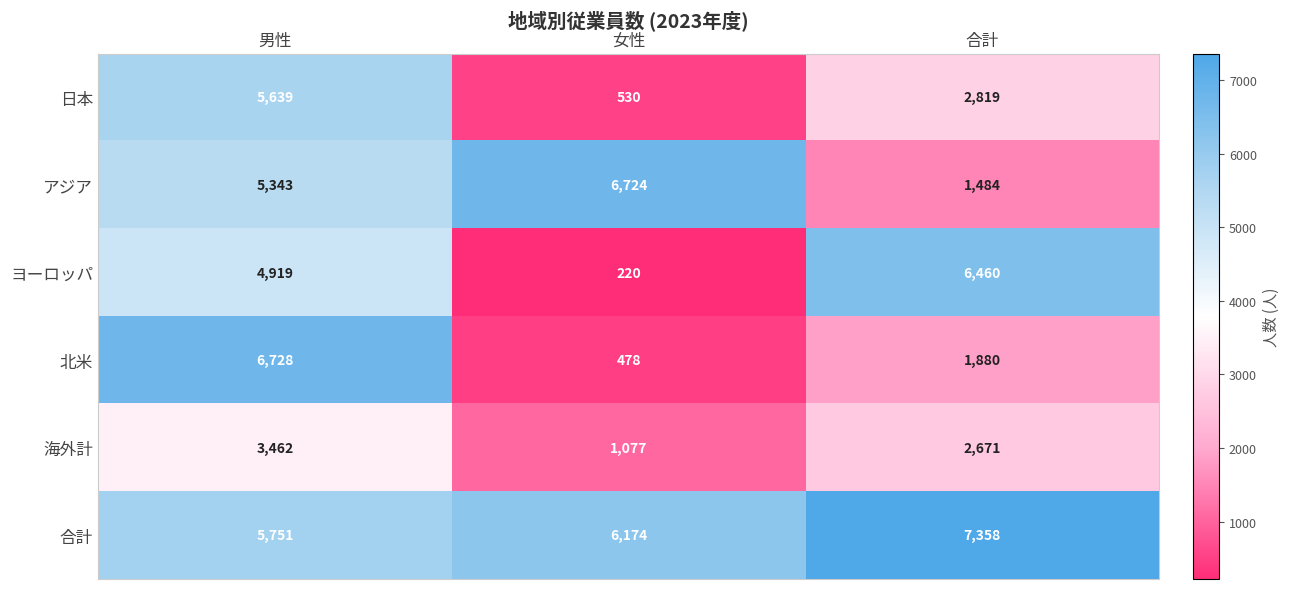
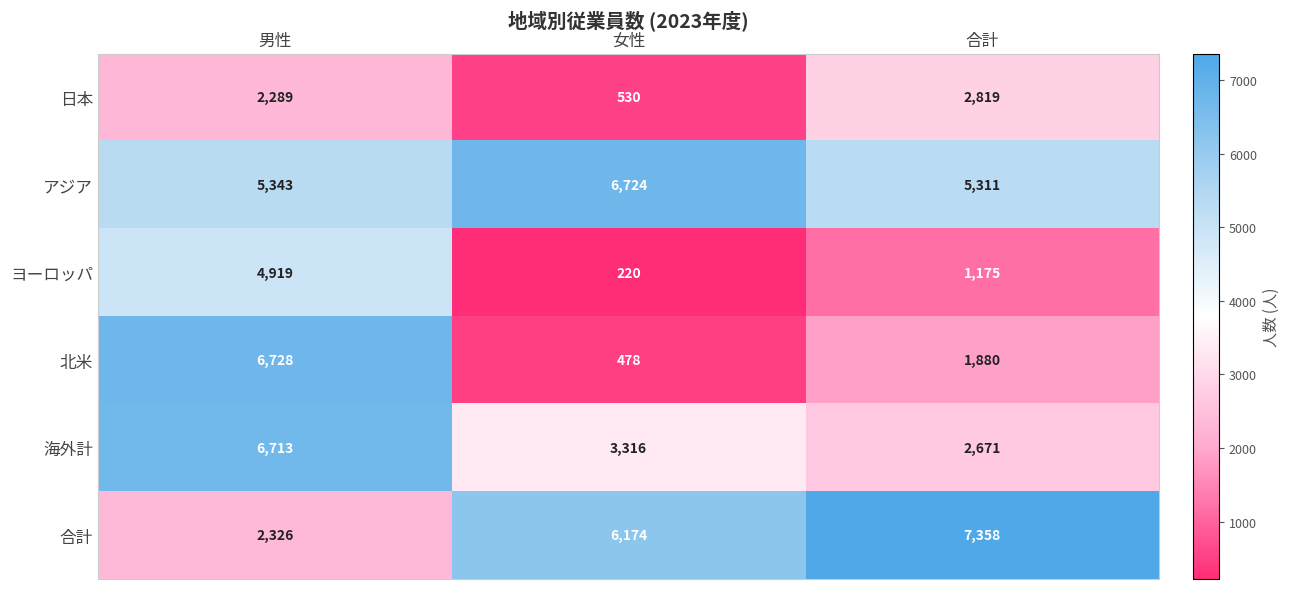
  {
    "日本": {
-     "男性": "5,639",
+     "男性": "2,289",
      "女性": "530",
      "合計": "2,819"
    },
    "アジア": {
      "男性": "5,343",
      "女性": "6,724",
-     "合計": "1,484"
+     "合計": "5,311"
    },
    "ヨーロッパ": {
      "男性": "4,919",
      "女性": "220",
-     "合計": "6,460"
+     "合計": "1,175"
    },
    "北米": {
      "男性": "6,728",
      "女性": "478",
      "合計": "1,880"
    },
    "海外計": {
-     "男性": "3,462",
-     "女性": "1,077",
+     "男性": "6,713",
+     "女性": "3,316",
      "合計": "2,671"
    },
    "合計": {
-     "男性": "5,751",
+     "男性": "2,326",
      "女性": "6,174",
      "合計": "7,358"
    }
  }
